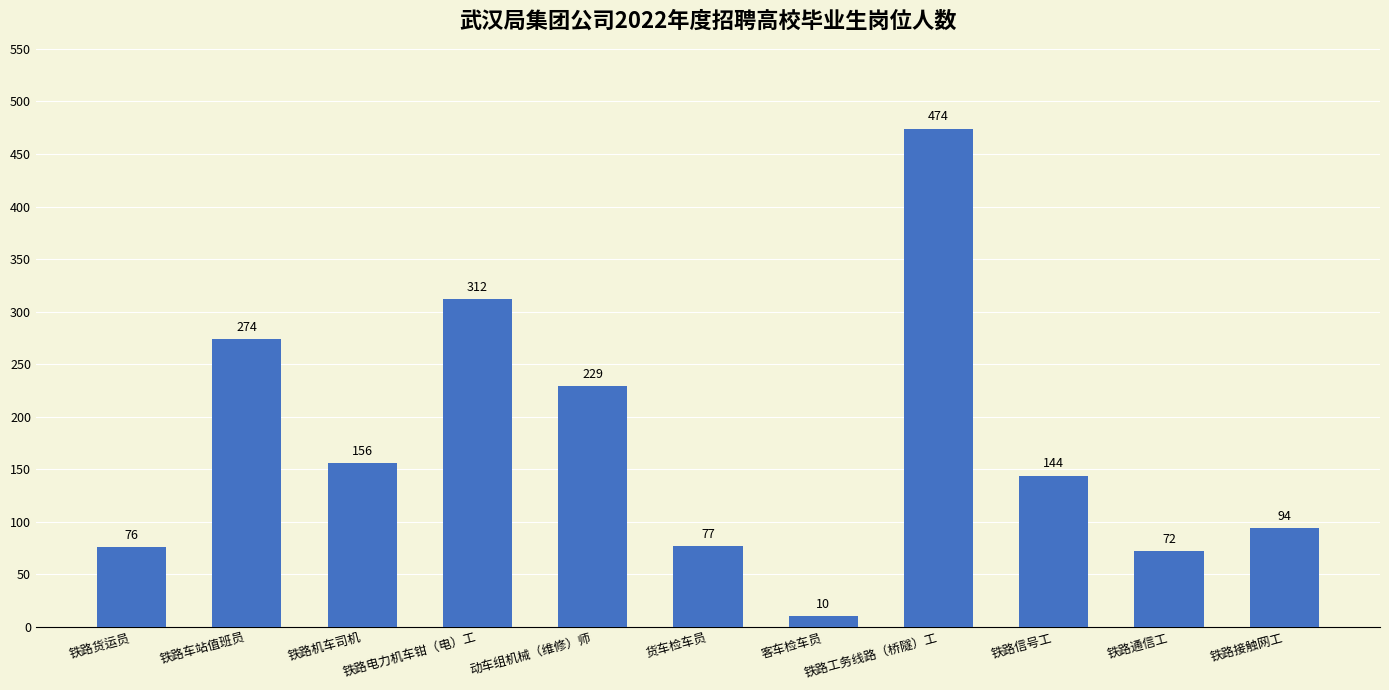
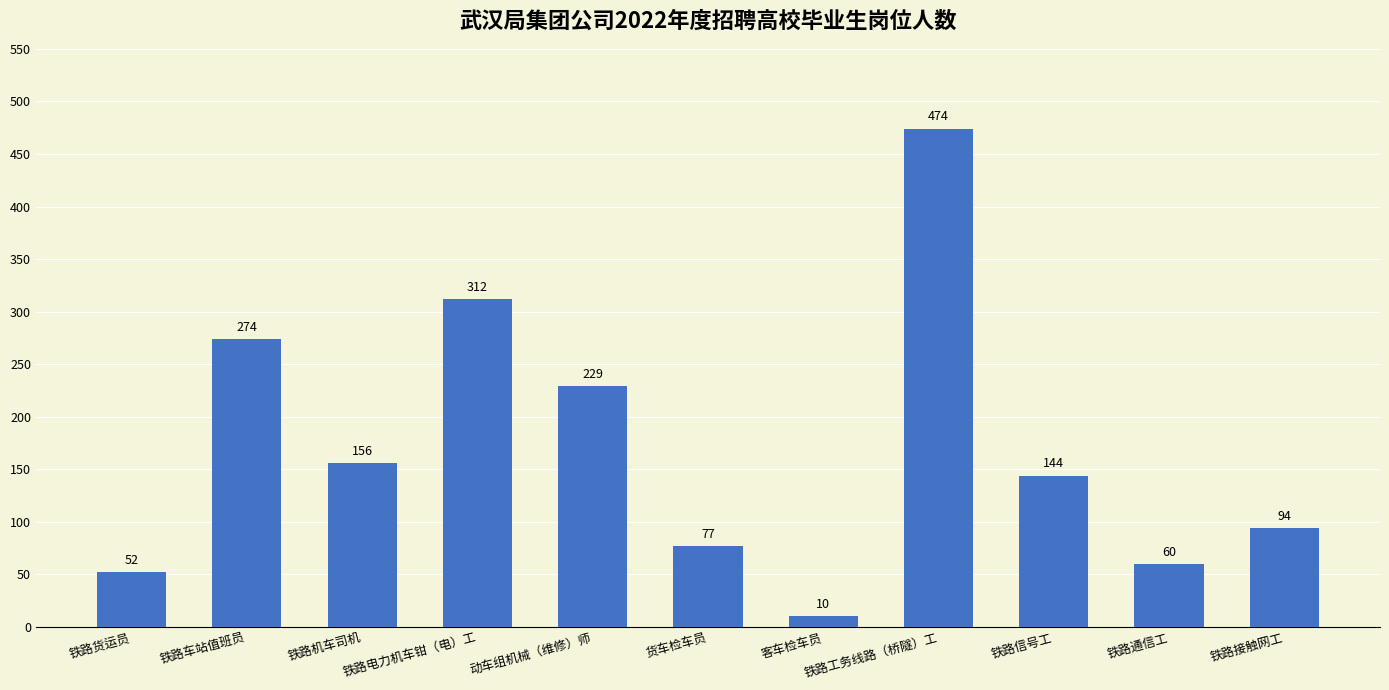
  {
-   "铁路货运员": 76,
+   "铁路货运员": 52,
    "铁路车站值班员": 274,
    "铁路机车司机": 156,
    "铁路电力机车钳（电）工": 312,
    "动车组机械（维修）师": 229,
    "货车检车员": 77,
    "客车检车员": 10,
    "铁路工务线路（桥隧）工": 474,
    "铁路信号工": 144,
-   "铁路通信工": 72,
+   "铁路通信工": 60,
    "铁路接触网工": 94
  }
